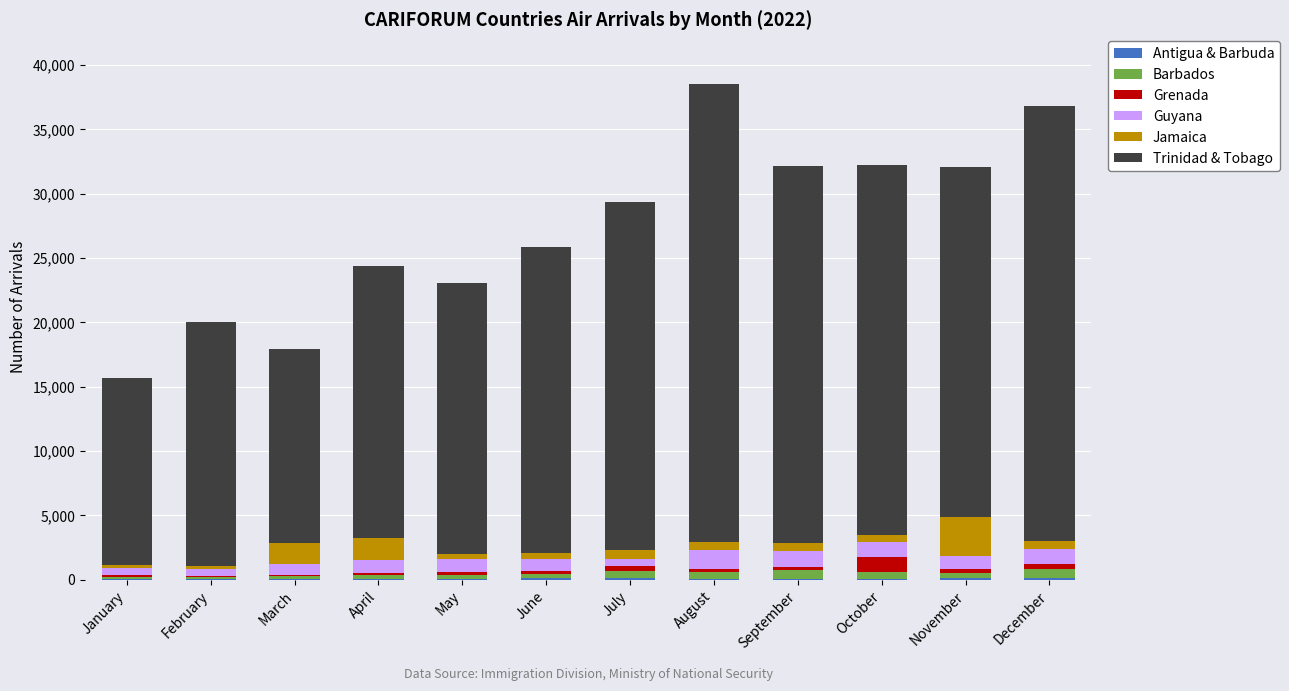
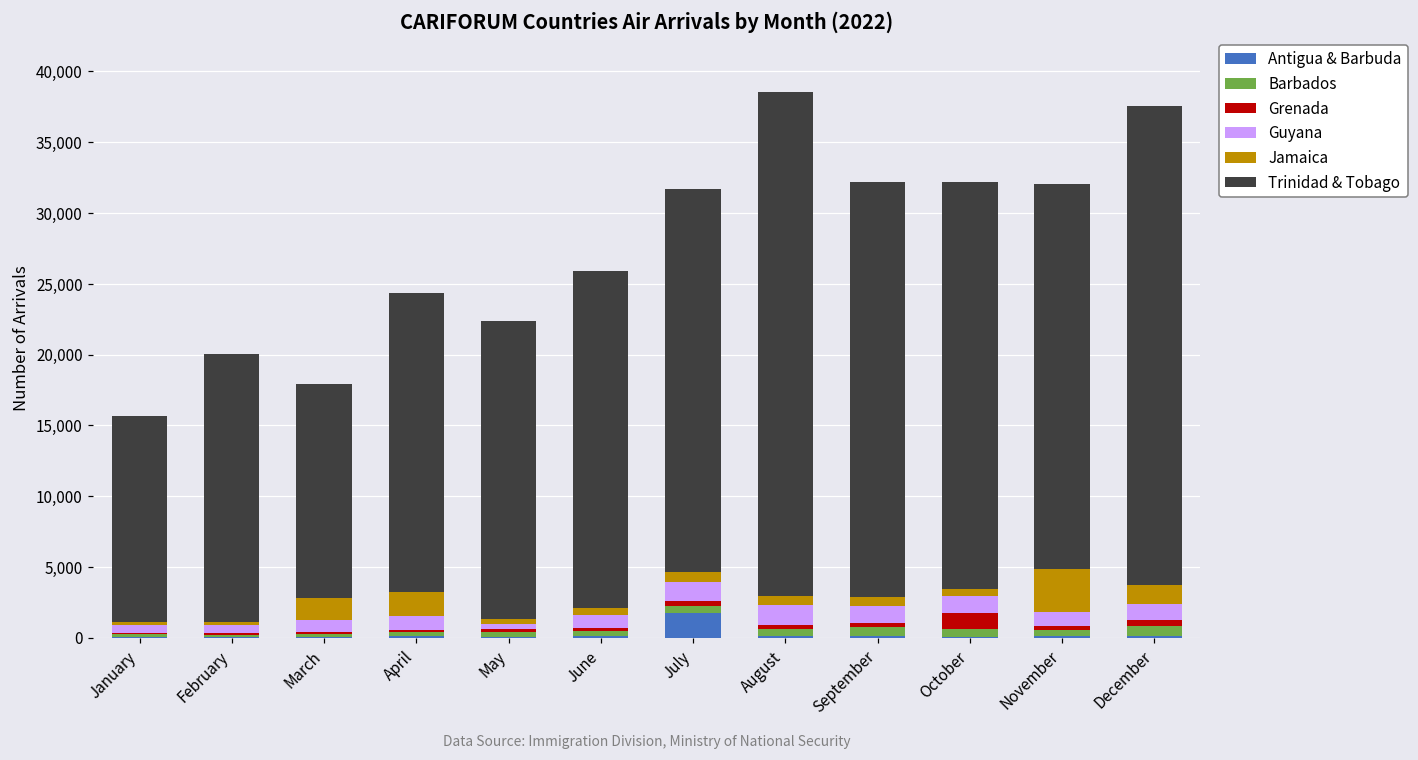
  {
    "Antigua & Barbuda": {
-     "July": "200"
+     "July": "1,700"
    },
    "Barbados": {
      "March": "200",
      "April": "300",
      "May": "300",
      "June": "300",
      "July": "500",
      "August": "500",
      "September": "700",
      "October": "500",
      "November": "400",
      "December": "700"
    },
    "Grenada": {
      "May": "200",
      "June": "200",
      "July": "400",
      "August": "300",
      "September": "300",
      "October": "1,200",
      "November": "300",
      "December": "400"
    },
    "Guyana": {
      "January": "600",
      "February": "500",
      "March": "800",
      "April": "1,000",
-     "May": "1,000",
+     "May": "300",
      "June": "900",
-     "July": "600",
+     "July": "1,300",
      "August": "1,400",
      "September": "1,200",
      "October": "1,200",
      "November": "1,000",
      "December": "1,200"
    },
    "Jamaica": {
      "January": "200",
      "February": "200",
      "March": "1,600",
      "April": "1,700",
      "May": "400",
      "June": "400",
      "July": "700",
      "August": "700",
      "September": "600",
      "October": "500",
      "November": "3,000",
-     "December": "600"
+     "December": "1,300"
    },
    "Trinidad & Tobago": {
      "January": "14,500",
      "February": "18,900",
      "March": "15,100",
      "April": "21,100",
      "May": "21,100",
      "June": "23,800",
      "July": "27,100",
      "August": "35,600",
      "September": "29,300",
      "October": "28,700",
      "November": "27,200",
      "December": "33,800"
    }
  }
